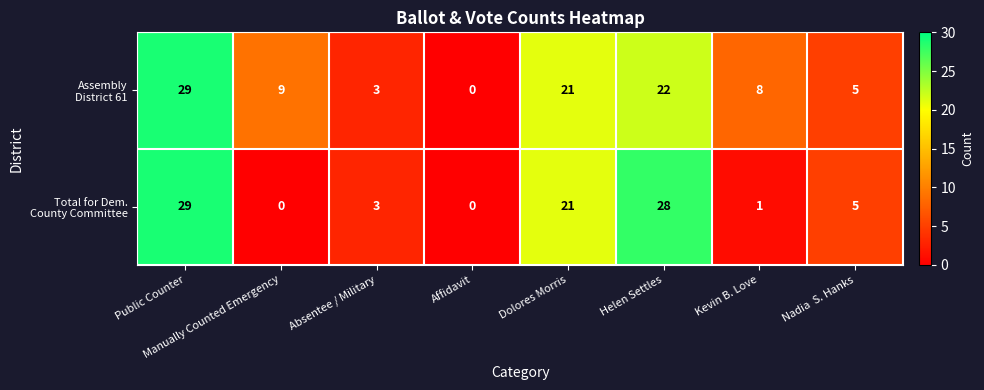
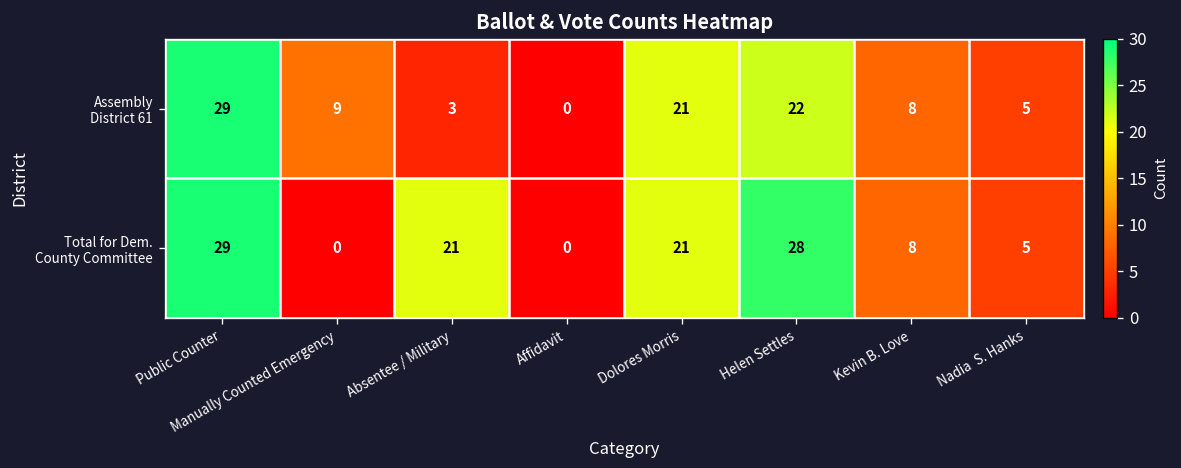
  {
    "Assembly District 61": {
      "Public Counter": 29,
      "Manually Counted Emergency": 9,
      "Absentee / Military": 3,
      "Affidavit": 0,
      "Dolores Morris": 21,
      "Helen Settles": 22,
      "Kevin B. Love": 8,
      "Nadia S. Hanks": 5
    },
    "Total for Dem. County Committee": {
      "Public Counter": 29,
      "Manually Counted Emergency": 0,
-     "Absentee / Military": 3,
+     "Absentee / Military": 21,
      "Affidavit": 0,
      "Dolores Morris": 21,
      "Helen Settles": 28,
-     "Kevin B. Love": 1,
+     "Kevin B. Love": 8,
      "Nadia S. Hanks": 5
    }
  }
